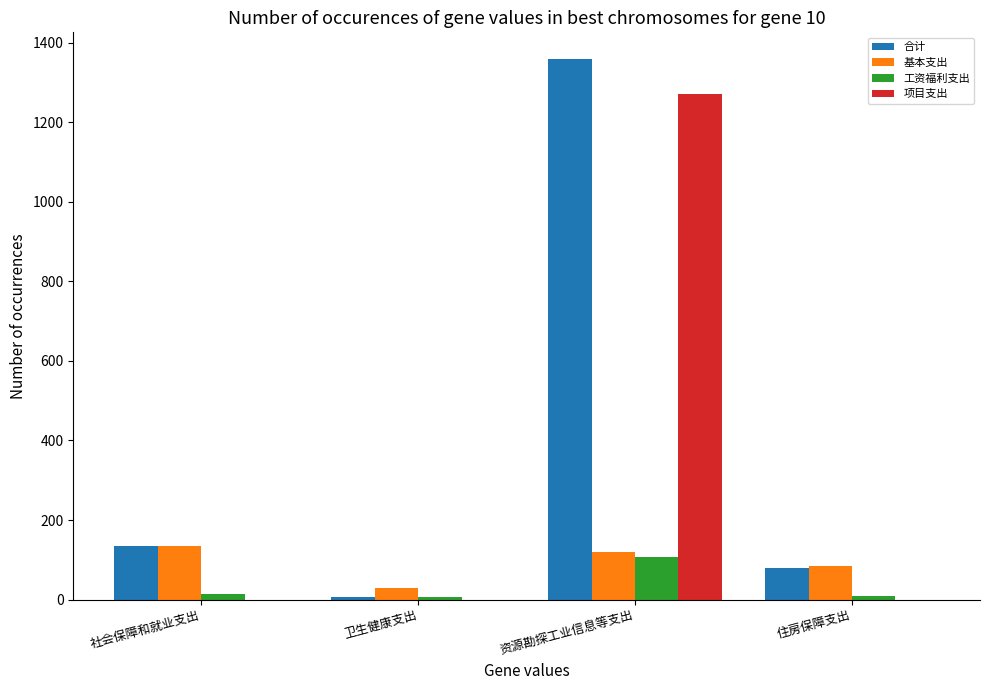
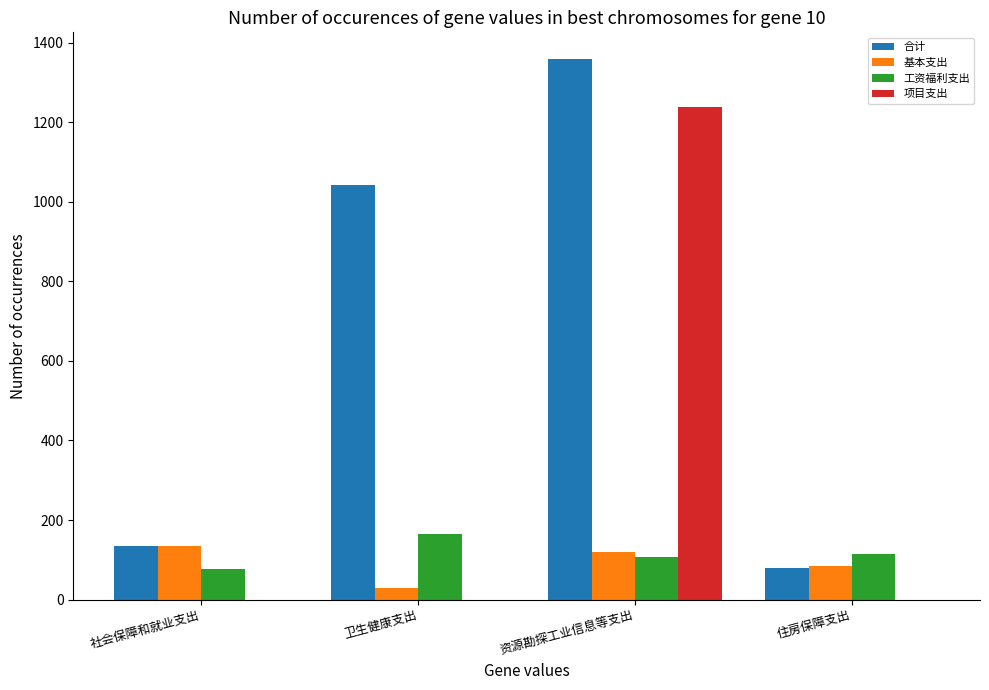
  {
    "合计": {
      "社会保障和就业支出": 140,
-     "卫生健康支出": 10,
+     "卫生健康支出": 1040,
      "资源勘探工业信息等支出": 1360,
      "住房保障支出": 80
    },
    "基本支出": {
      "社会保障和就业支出": 140,
      "卫生健康支出": 30,
      "资源勘探工业信息等支出": 120,
      "住房保障支出": 80
    },
    "工资福利支出": {
-     "社会保障和就业支出": 10,
-     "卫生健康支出": 10,
+     "社会保障和就业支出": 80,
+     "卫生健康支出": 170,
      "资源勘探工业信息等支出": 110,
-     "住房保障支出": 10
+     "住房保障支出": 110
    },
    "项目支出": {
      "社会保障和就业支出": 0,
      "卫生健康支出": 0,
-     "资源勘探工业信息等支出": 1270,
+     "资源勘探工业信息等支出": 1240,
      "住房保障支出": 0
    }
  }
